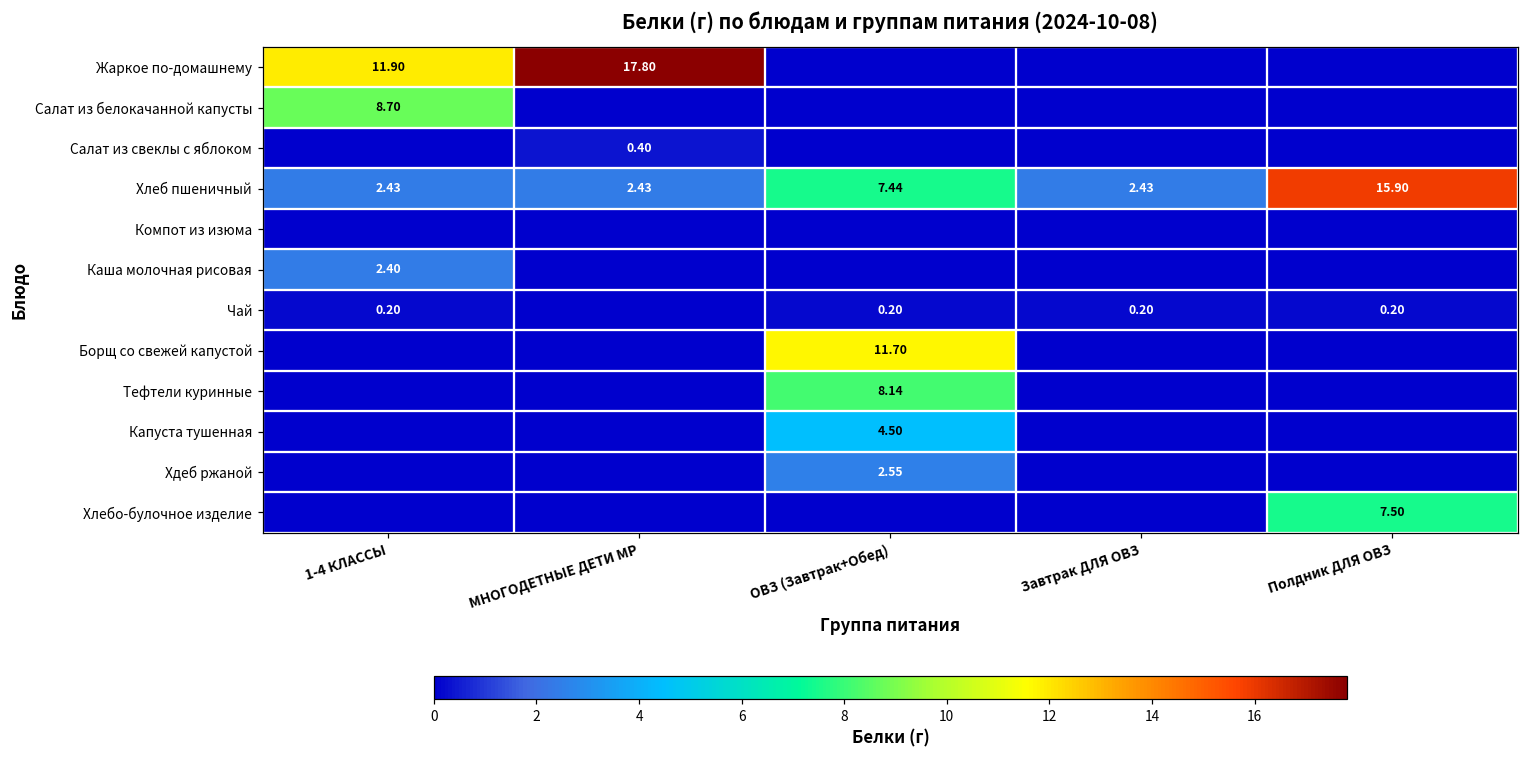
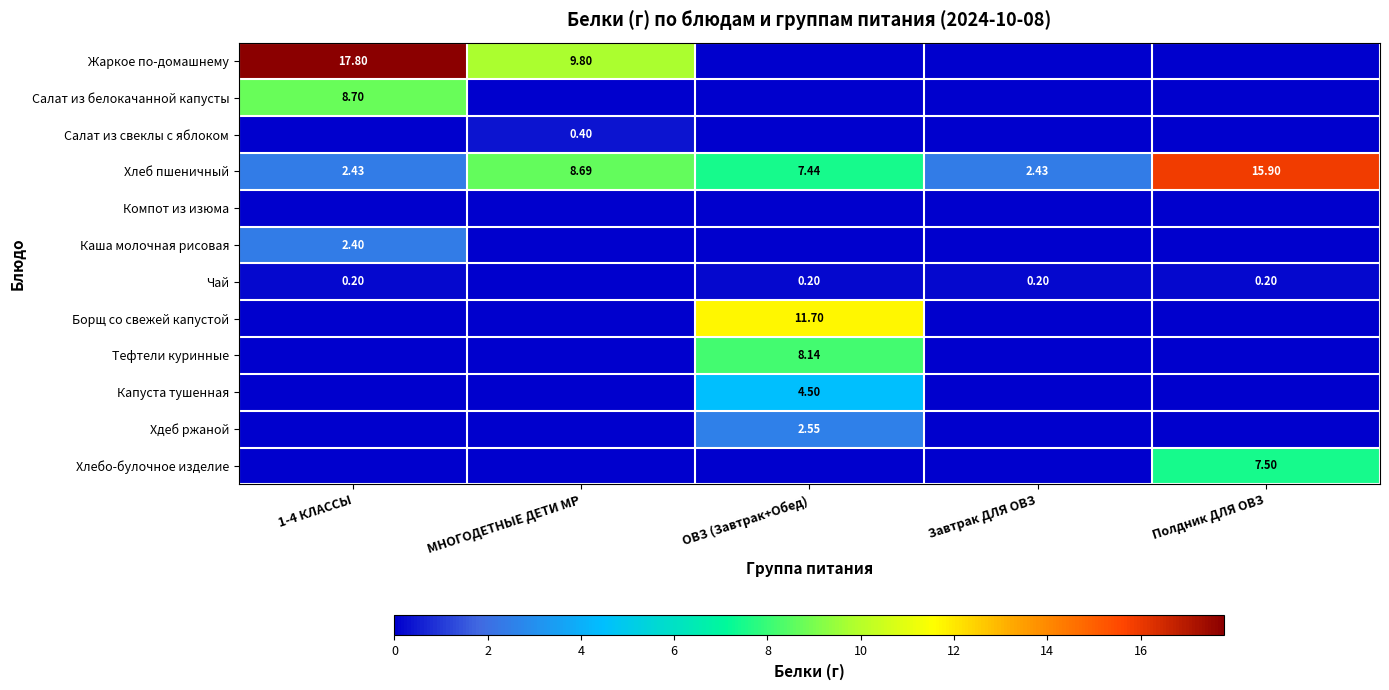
  {
    "Жаркое по-домашнему": {
-     "1-4 КЛАССЫ": 11.90,
-     "МНОГОДЕТНЫЕ ДЕТИ МР": 17.80
+     "1-4 КЛАССЫ": 17.80,
+     "МНОГОДЕТНЫЕ ДЕТИ МР": 9.80
    },
    "Салат из белокачанной капусты": {
      "1-4 КЛАССЫ": 8.70
    },
    "Салат из свеклы с яблоком": {
      "МНОГОДЕТНЫЕ ДЕТИ МР": 0.40
    },
    "Хлеб пшеничный": {
      "1-4 КЛАССЫ": 2.43,
-     "МНОГОДЕТНЫЕ ДЕТИ МР": 2.43,
+     "МНОГОДЕТНЫЕ ДЕТИ МР": 8.69,
      "ОВЗ (Завтрак+Обед)": 7.44,
      "Завтрак ДЛЯ ОВЗ": 2.43,
      "Полдник ДЛЯ ОВЗ": 15.90
    },
    "Каша молочная рисовая": {
      "1-4 КЛАССЫ": 2.40
    },
    "Чай": {
      "1-4 КЛАССЫ": 0.20,
      "ОВЗ (Завтрак+Обед)": 0.20,
      "Завтрак ДЛЯ ОВЗ": 0.20,
      "Полдник ДЛЯ ОВЗ": 0.20
    },
    "Борщ со свежей капустой": {
      "ОВЗ (Завтрак+Обед)": 11.70
    },
    "Тефтели куринные": {
      "ОВЗ (Завтрак+Обед)": 8.14
    },
    "Капуста тушенная": {
      "ОВЗ (Завтрак+Обед)": 4.50
    },
    "Хдеб ржаной": {
      "ОВЗ (Завтрак+Обед)": 2.55
    },
    "Хлебо-булочное изделие": {
      "Полдник ДЛЯ ОВЗ": 7.50
    }
  }
